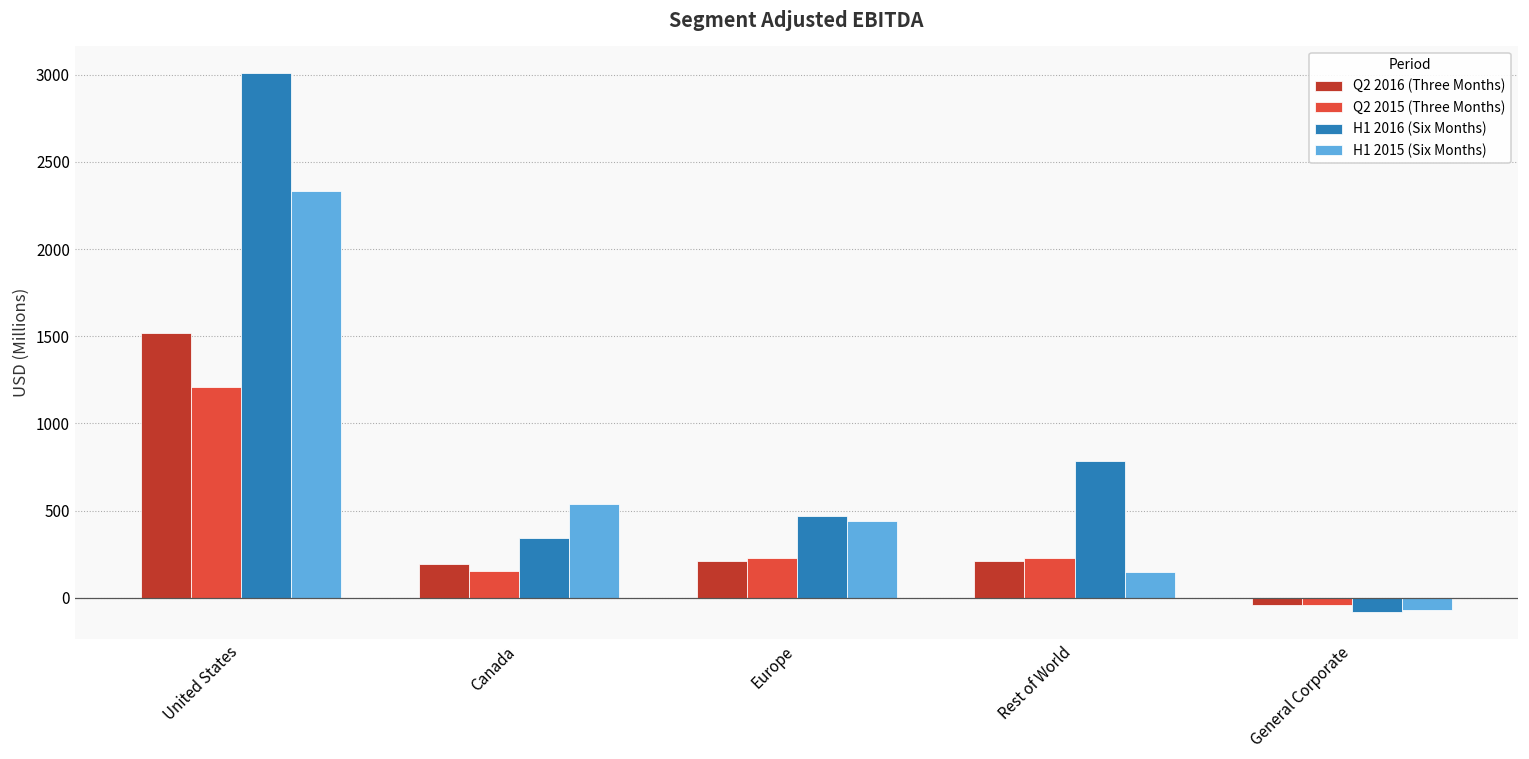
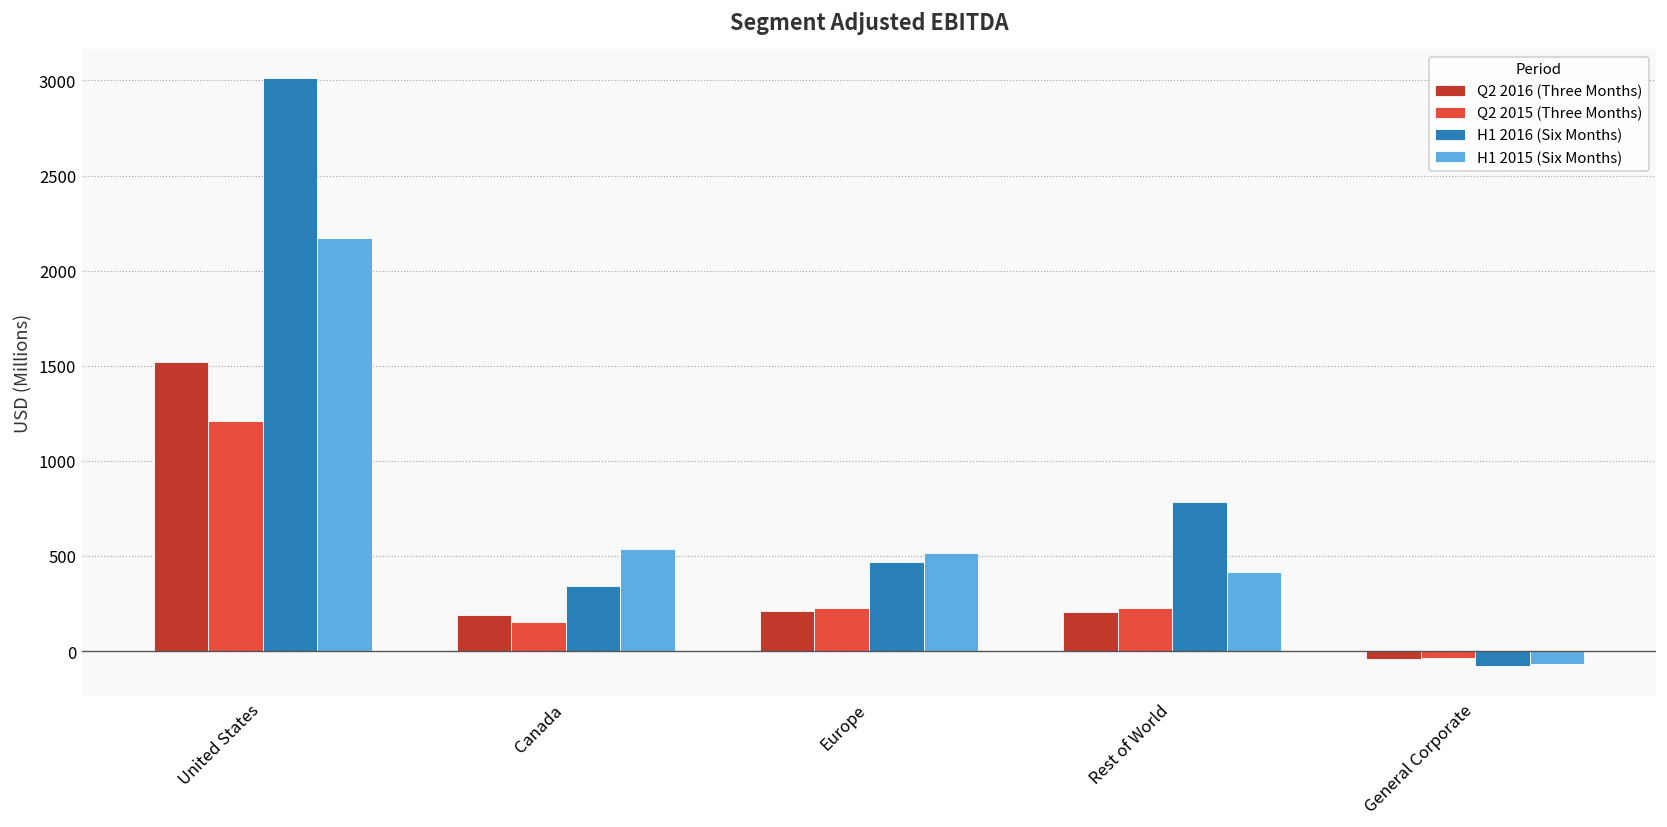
  {
    "H1 2016 (Six Months)": {
      "United States": 3010,
      "Canada": 340,
      "Europe": 470,
      "Rest of World": 790,
      "General Corporate": -80
    },
    "H1 2015 (Six Months)": {
-     "United States": 2330,
+     "United States": 2170,
      "Canada": 540,
-     "Europe": 440,
-     "Rest of World": 150,
+     "Europe": 510,
+     "Rest of World": 420,
      "General Corporate": -70
    }
  }
